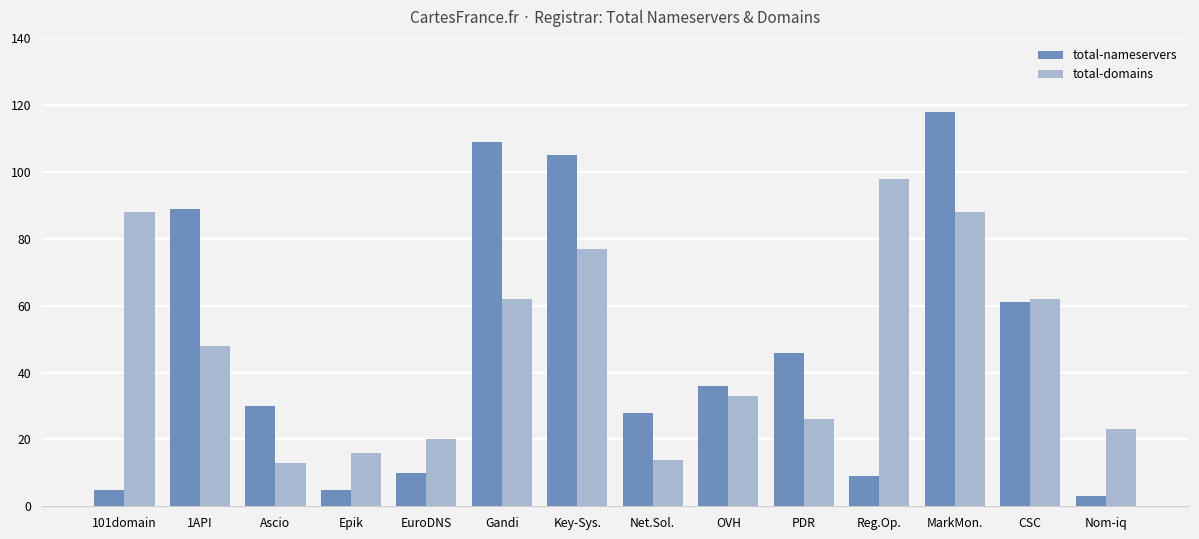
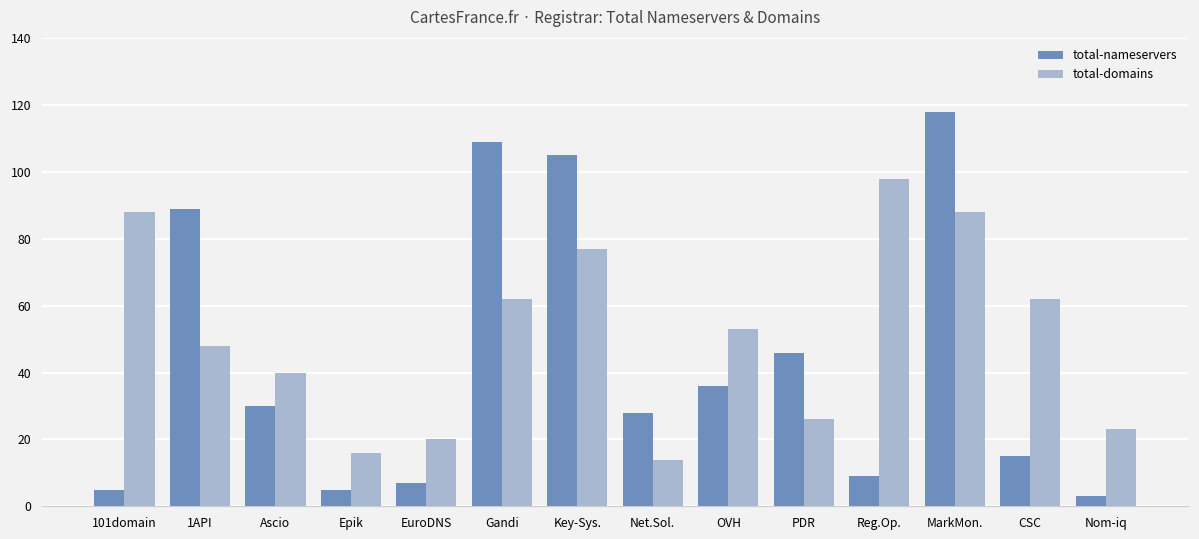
  {
    "total-nameservers": {
      "101domain": 5,
      "1API": 89,
      "Ascio": 30,
      "Epik": 5,
-     "EuroDNS": 10,
+     "EuroDNS": 7,
      "Gandi": 109,
      "Key-Sys.": 105,
      "Net.Sol.": 28,
      "OVH": 36,
      "PDR": 46,
      "Reg.Op.": 9,
      "MarkMon.": 118,
-     "CSC": 61,
+     "CSC": 15,
      "Nom-iq": 3
    },
    "total-domains": {
      "101domain": 88,
      "1API": 48,
-     "Ascio": 13,
+     "Ascio": 40,
      "Epik": 16,
      "EuroDNS": 20,
      "Gandi": 62,
      "Key-Sys.": 77,
      "Net.Sol.": 14,
-     "OVH": 33,
+     "OVH": 53,
      "PDR": 26,
      "Reg.Op.": 98,
      "MarkMon.": 88,
      "CSC": 62,
      "Nom-iq": 23
    }
  }
